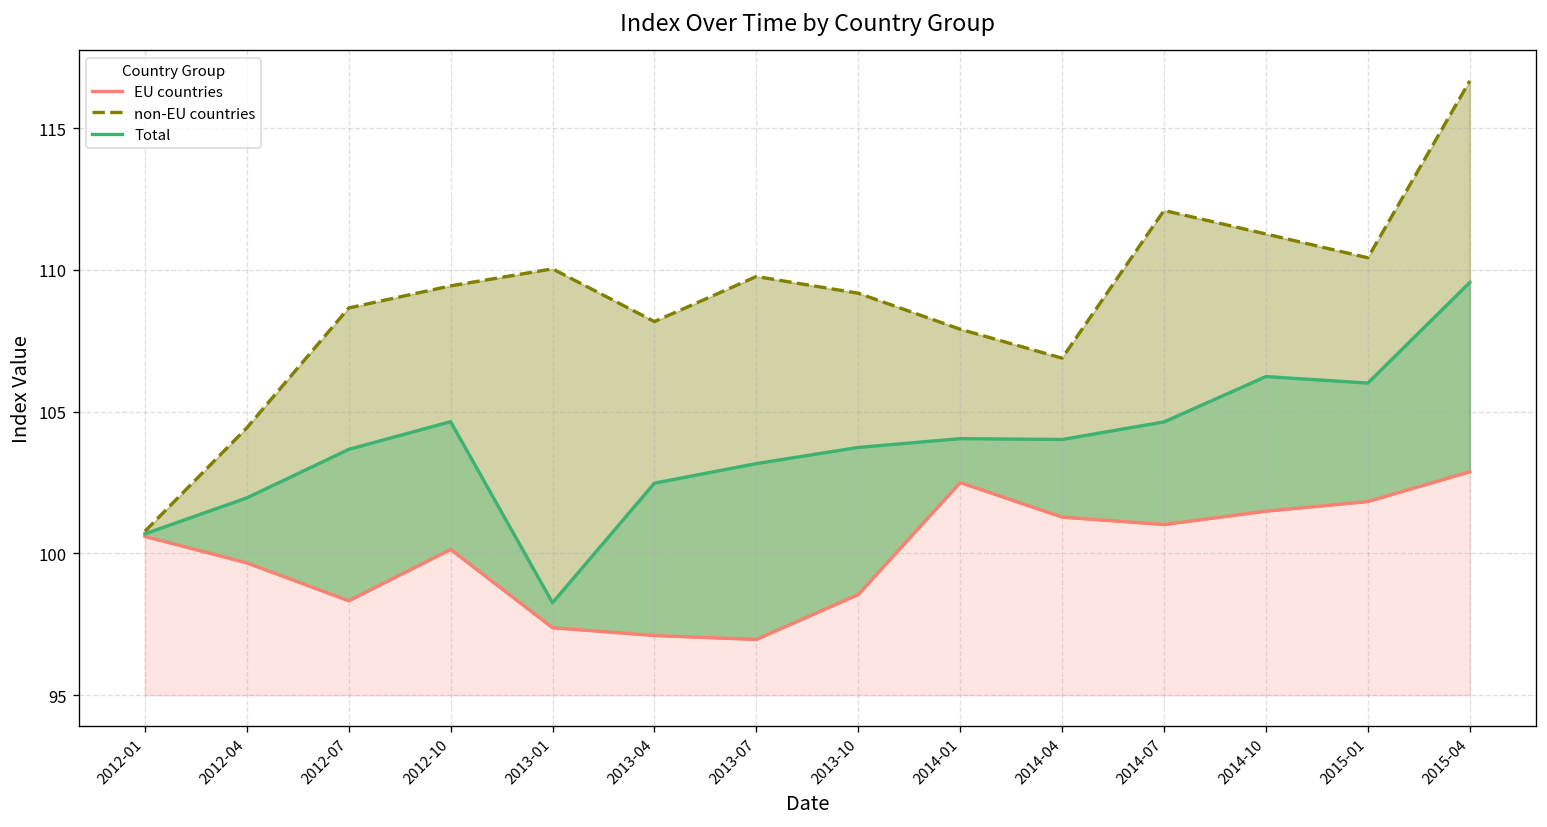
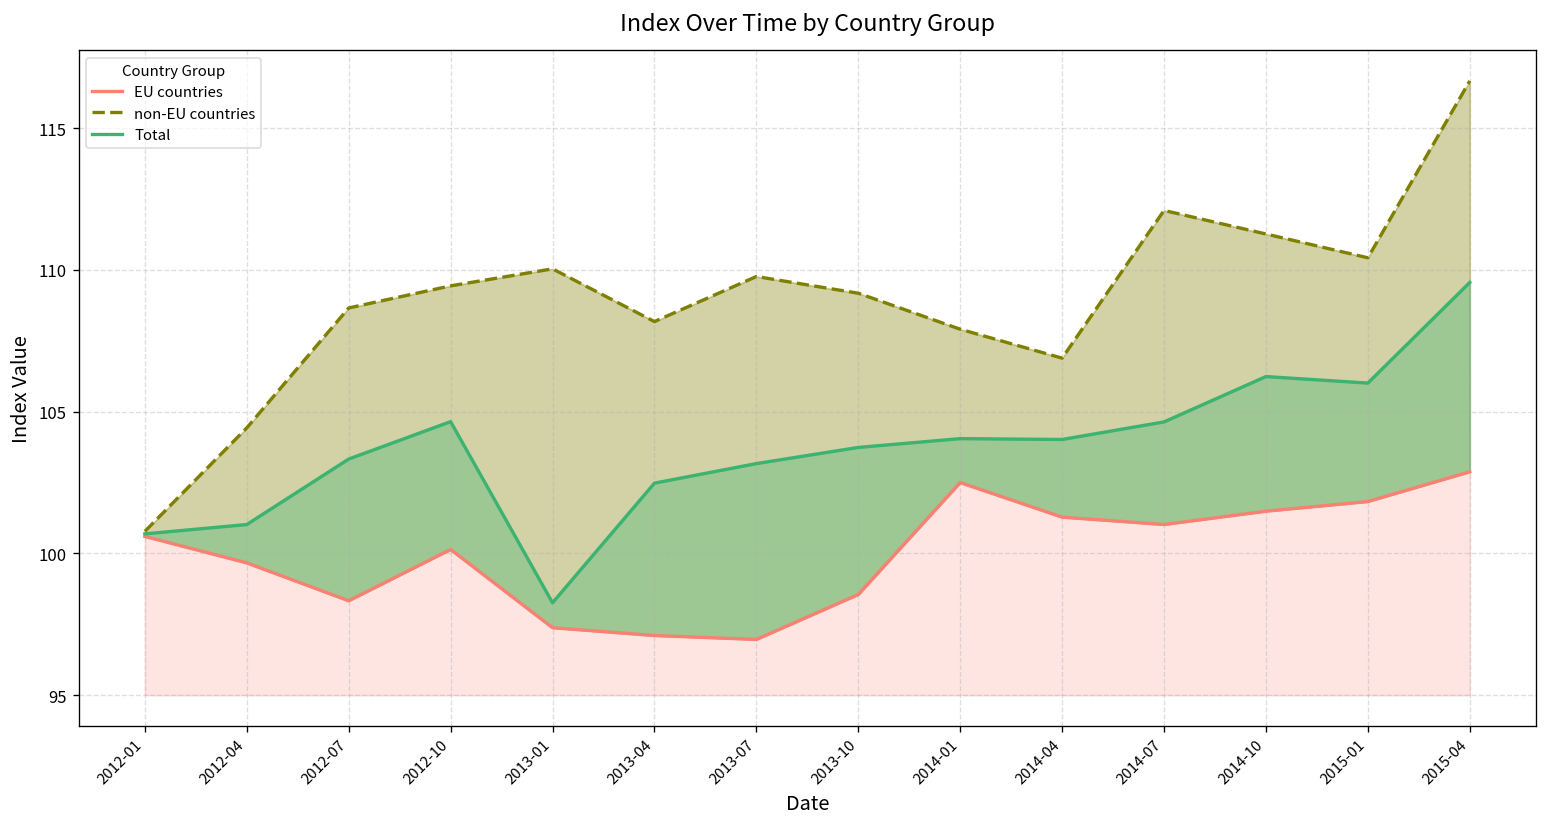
  {
    "EU countries": {
      "2012-04": 99.7,
      "2012-07": 98.3,
      "2012-10": 100.1,
      "2013-01": 97.4,
      "2013-04": 97.1,
      "2013-07": 97.0,
      "2013-10": 98.6,
      "2014-01": 102.5,
      "2014-04": 101.3,
      "2014-07": 101.0,
      "2014-10": 101.5,
      "2015-01": 101.8,
      "2015-04": 102.9
    },
    "non-EU countries": {
      "2012-04": 104.4,
      "2012-07": 108.7,
      "2012-10": 109.4,
      "2013-01": 110.0,
      "2013-04": 108.2,
      "2013-07": 109.8,
      "2013-10": 109.2,
      "2014-01": 107.9,
      "2014-04": 106.9,
      "2014-07": 112.1,
      "2014-10": 111.3,
      "2015-01": 110.4,
      "2015-04": 116.7
    },
    "Total": {
-     "2012-04": 102.0,
-     "2012-07": 103.7,
+     "2012-04": 101.0,
+     "2012-07": 103.3,
      "2012-10": 104.7,
      "2013-01": 98.3,
      "2013-04": 102.5,
      "2013-07": 103.2,
      "2013-10": 103.7,
      "2014-01": 104.1,
      "2014-04": 104.0,
      "2014-07": 104.6,
      "2014-10": 106.2,
      "2015-01": 106.0,
      "2015-04": 109.6
    }
  }
